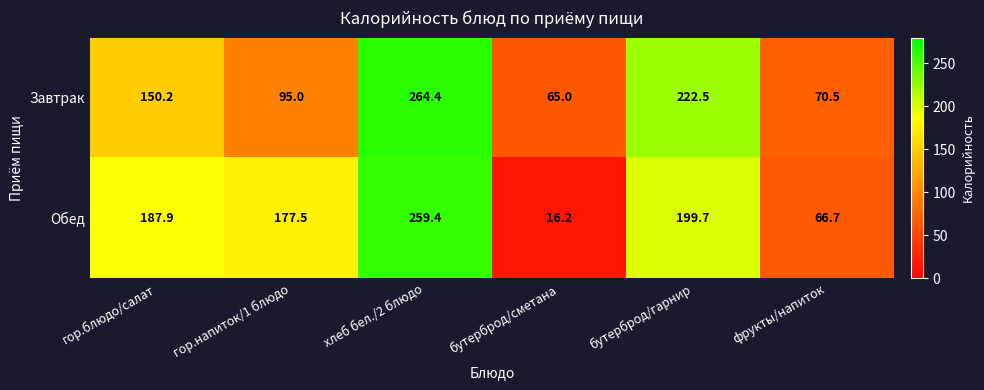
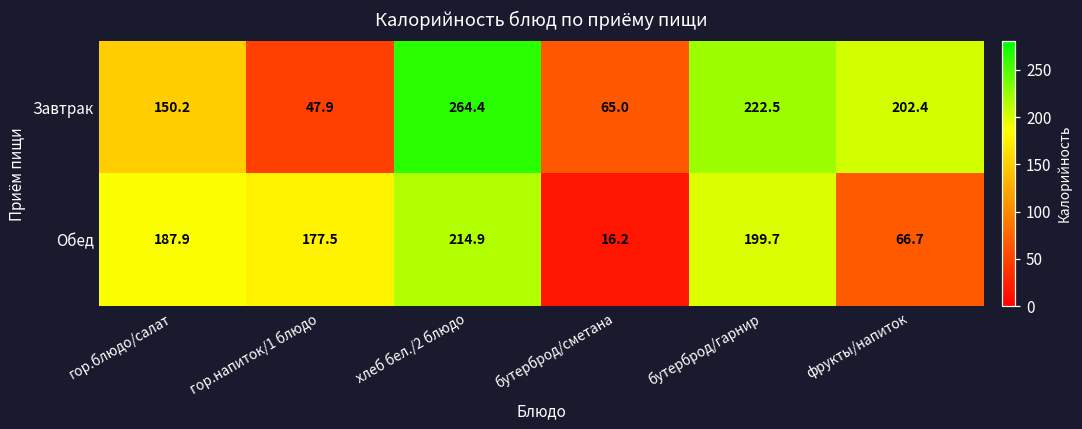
  {
    "Завтрак": {
      "гор.блюдо/салат": 150.2,
-     "гор.напиток/1 блюдо": 95.0,
+     "гор.напиток/1 блюдо": 47.9,
      "хлеб бел./2 блюдо": 264.4,
      "бутерброд/сметана": 65.0,
      "бутерброд/гарнир": 222.5,
-     "фрукты/напиток": 70.5
+     "фрукты/напиток": 202.4
    },
    "Обед": {
      "гор.блюдо/салат": 187.9,
      "гор.напиток/1 блюдо": 177.5,
-     "хлеб бел./2 блюдо": 259.4,
+     "хлеб бел./2 блюдо": 214.9,
      "бутерброд/сметана": 16.2,
      "бутерброд/гарнир": 199.7,
      "фрукты/напиток": 66.7
    }
  }
